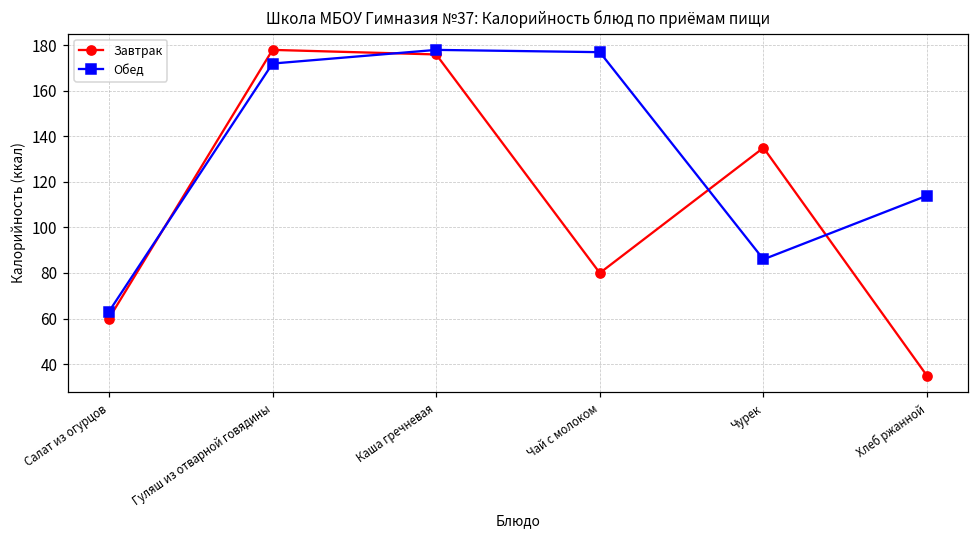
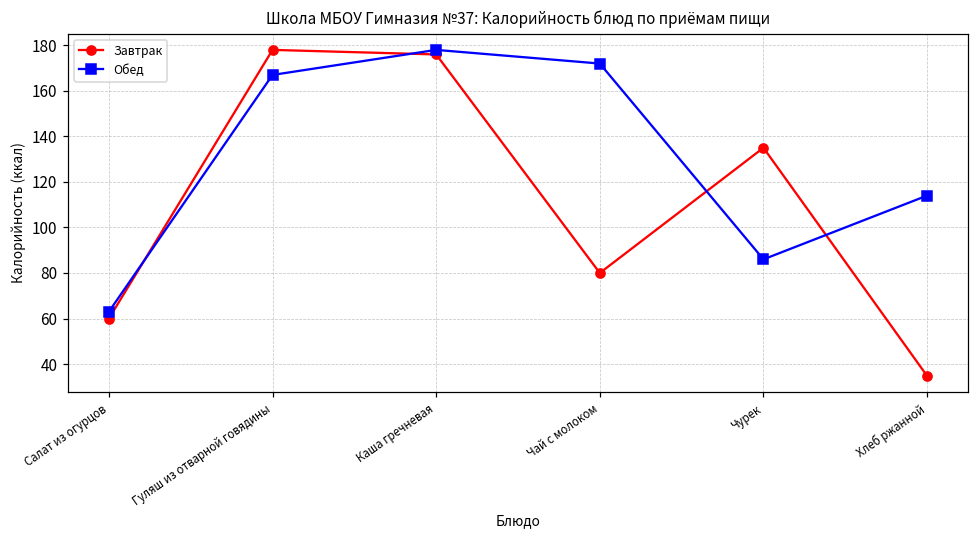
  {
    "Завтрак": {
      "Салат из огурцов": 60,
      "Гуляш из отварной говядины": 178,
      "Каша гречневая": 176,
      "Чай с молоком": 80,
      "Чурек": 135,
      "Хлеб ржанной": 35
    },
    "Обед": {
      "Салат из огурцов": 63,
-     "Гуляш из отварной говядины": 172,
+     "Гуляш из отварной говядины": 167,
      "Каша гречневая": 178,
-     "Чай с молоком": 177,
+     "Чай с молоком": 172,
      "Чурек": 86,
      "Хлеб ржанной": 114
    }
  }
